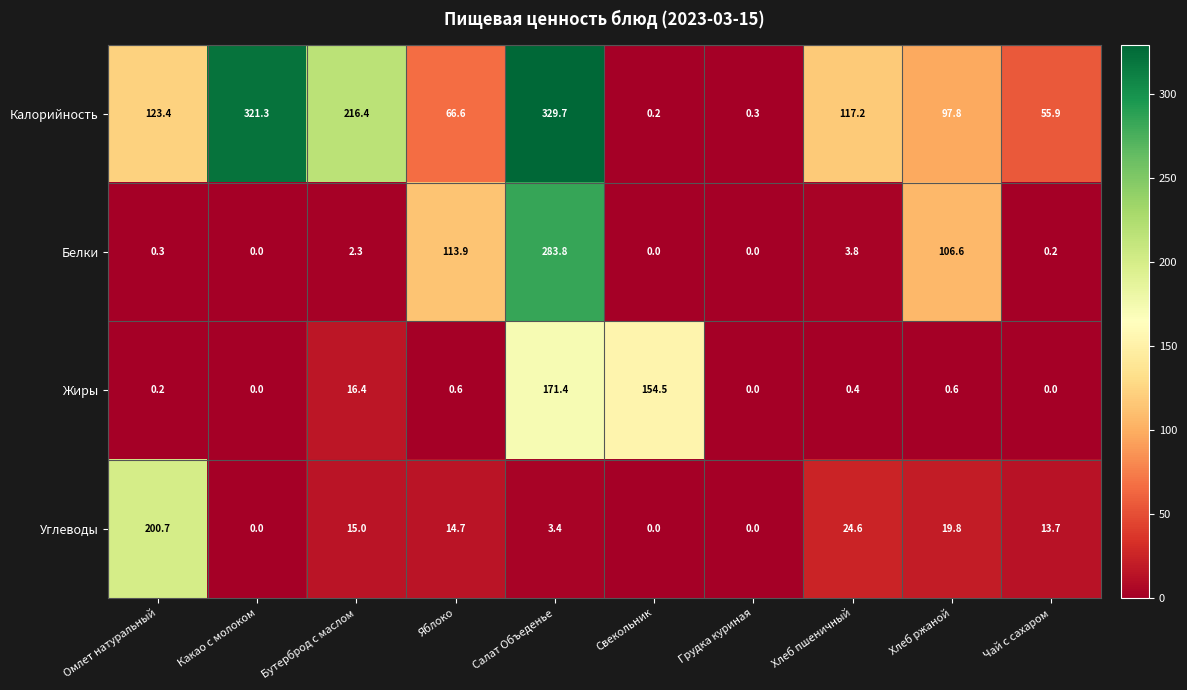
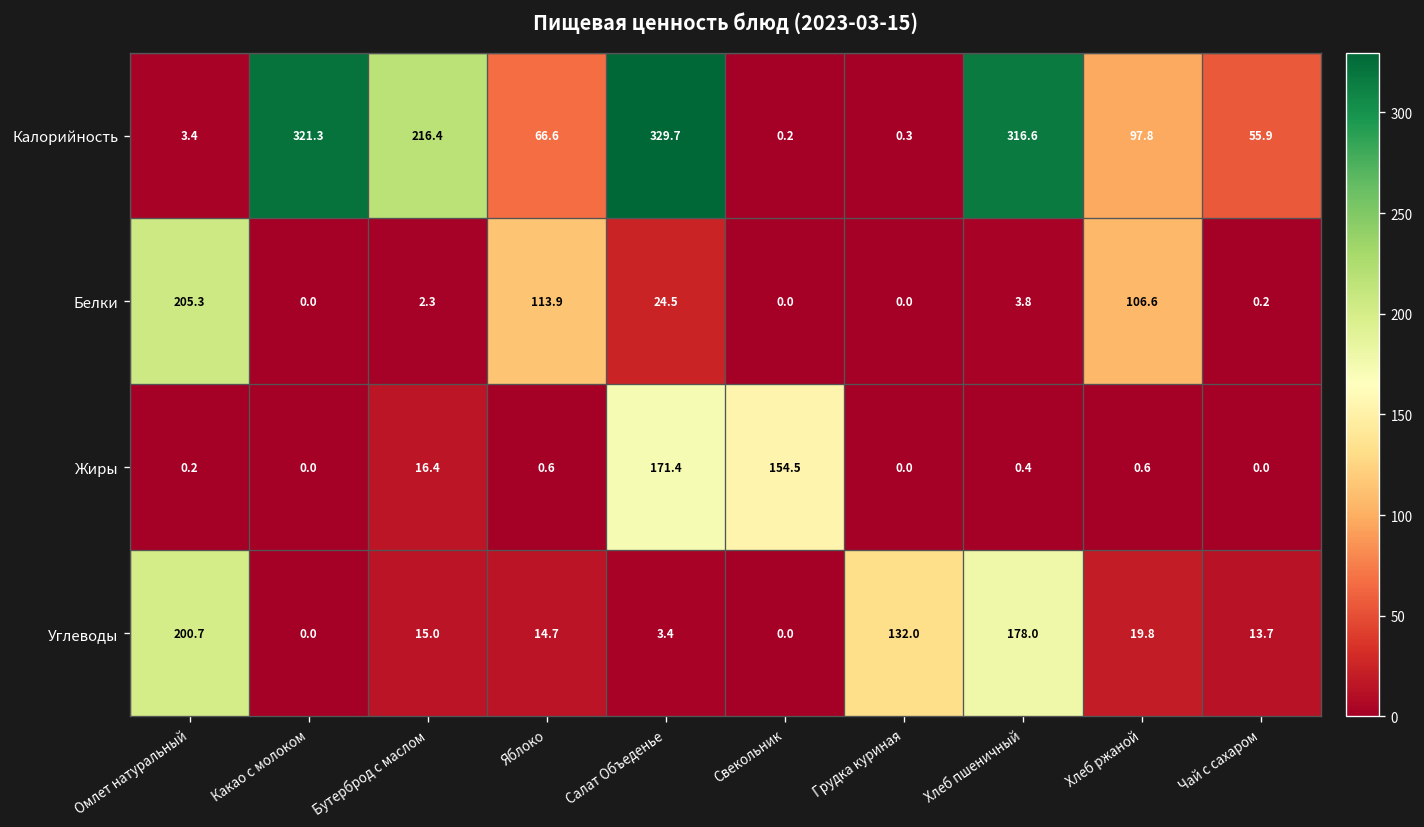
  {
    "Калорийность": {
-     "Омлет натуральный": 123.4,
+     "Омлет натуральный": 3.4,
      "Какао с молоком": 321.3,
      "Бутерброд с маслом": 216.4,
      "Яблоко": 66.6,
      "Салат Объеденье": 329.7,
      "Свекольник": 0.2,
      "Грудка куриная": 0.3,
-     "Хлеб пшеничный": 117.2,
+     "Хлеб пшеничный": 316.6,
      "Хлеб ржаной": 97.8,
      "Чай с сахаром": 55.9
    },
    "Белки": {
-     "Омлет натуральный": 0.3,
+     "Омлет натуральный": 205.3,
      "Какао с молоком": 0.0,
      "Бутерброд с маслом": 2.3,
      "Яблоко": 113.9,
-     "Салат Объеденье": 283.8,
+     "Салат Объеденье": 24.5,
      "Свекольник": 0.0,
      "Грудка куриная": 0.0,
      "Хлеб пшеничный": 3.8,
      "Хлеб ржаной": 106.6,
      "Чай с сахаром": 0.2
    },
    "Жиры": {
      "Омлет натуральный": 0.2,
      "Какао с молоком": 0.0,
      "Бутерброд с маслом": 16.4,
      "Яблоко": 0.6,
      "Салат Объеденье": 171.4,
      "Свекольник": 154.5,
      "Грудка куриная": 0.0,
      "Хлеб пшеничный": 0.4,
      "Хлеб ржаной": 0.6,
      "Чай с сахаром": 0.0
    },
    "Углеводы": {
      "Омлет натуральный": 200.7,
      "Какао с молоком": 0.0,
      "Бутерброд с маслом": 15.0,
      "Яблоко": 14.7,
      "Салат Объеденье": 3.4,
      "Свекольник": 0.0,
-     "Грудка куриная": 0.0,
-     "Хлеб пшеничный": 24.6,
+     "Грудка куриная": 132.0,
+     "Хлеб пшеничный": 178.0,
      "Хлеб ржаной": 19.8,
      "Чай с сахаром": 13.7
    }
  }
